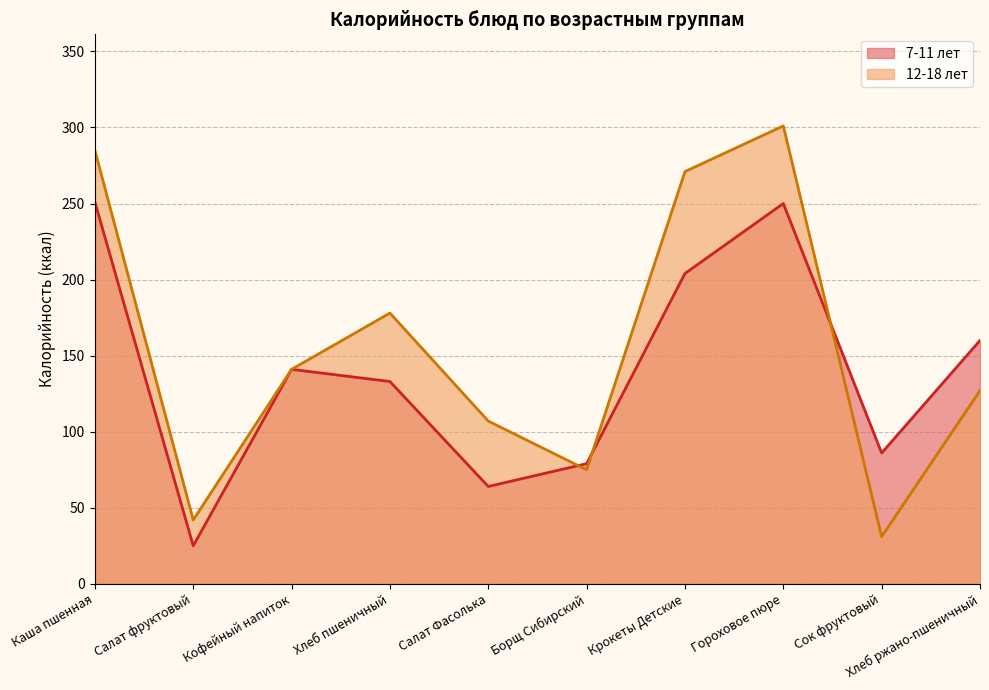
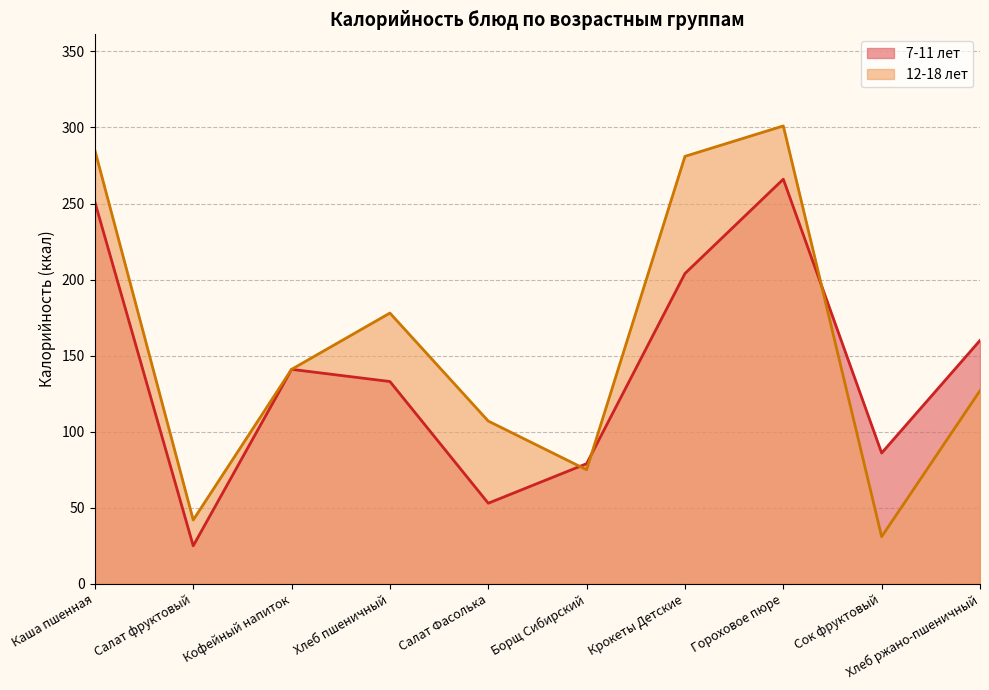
  {
    "7-11 лет": {
      "Каша пшенная": 251,
      "Салат фруктовый": 25,
      "Хлеб пшеничный": 133,
-     "Салат Фасолька": 64,
+     "Салат Фасолька": 53,
      "Борщ Сибирский": 79,
      "Крокеты Детские": 204,
-     "Гороховое пюре": 250,
+     "Гороховое пюре": 266,
      "Сок фруктовый": 86,
      "Хлеб ржано-пшеничный": 160
    },
    "12-18 лет": {
      "Каша пшенная": 285,
      "Салат фруктовый": 42,
      "Хлеб пшеничный": 178,
      "Салат Фасолька": 107,
      "Борщ Сибирский": 75,
-     "Крокеты Детские": 271,
+     "Крокеты Детские": 281,
      "Гороховое пюре": 301,
      "Сок фруктовый": 31,
      "Хлеб ржано-пшеничный": 127
    }
  }
